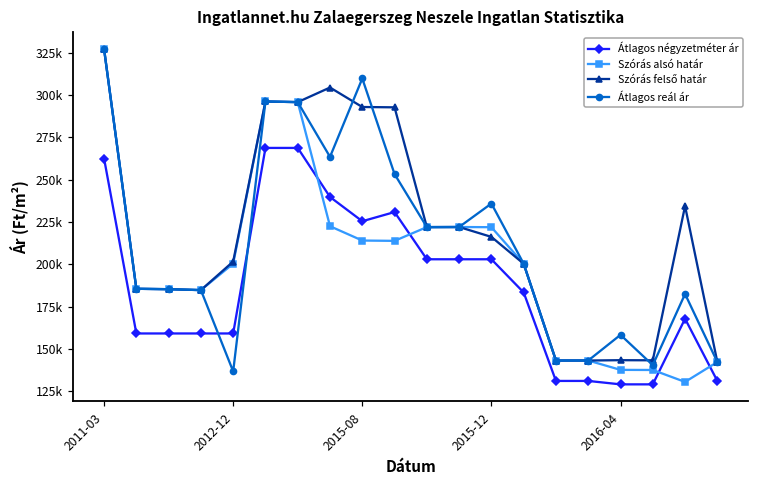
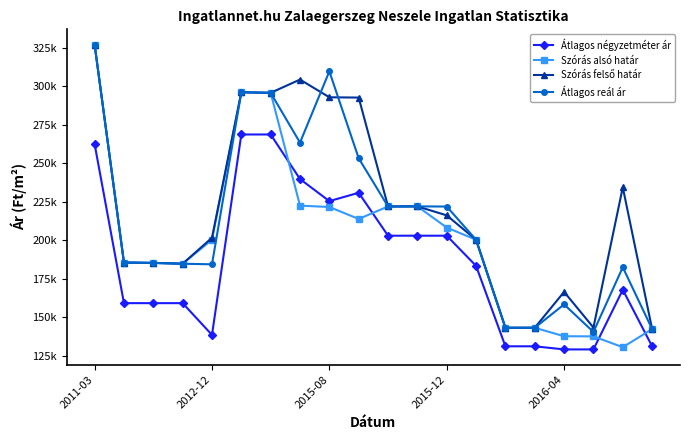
  {
    "Átlagos négyzetméter ár": {
      "2011-03": 263000,
-     "2012-12": 159000,
+     "2012-12": 138000,
      "2015-08": 225000,
      "2015-12": 203000,
      "2016-04": 129000
    },
    "Szórás alsó határ": {
-     "2015-08": 214000,
-     "2015-12": 222000,
+     "2015-08": 222000,
+     "2015-12": 208000,
      "2016-04": 138000
    },
    "Szórás felső határ": {
      "2015-08": 293000,
      "2015-12": 216000,
-     "2016-04": 143000
+     "2016-04": 166000
    },
    "Átlagos reál ár": {
-     "2012-12": 137000,
+     "2012-12": 184000,
      "2015-08": 310000,
-     "2015-12": 236000,
+     "2015-12": 222000,
      "2016-04": 158000
    }
  }
